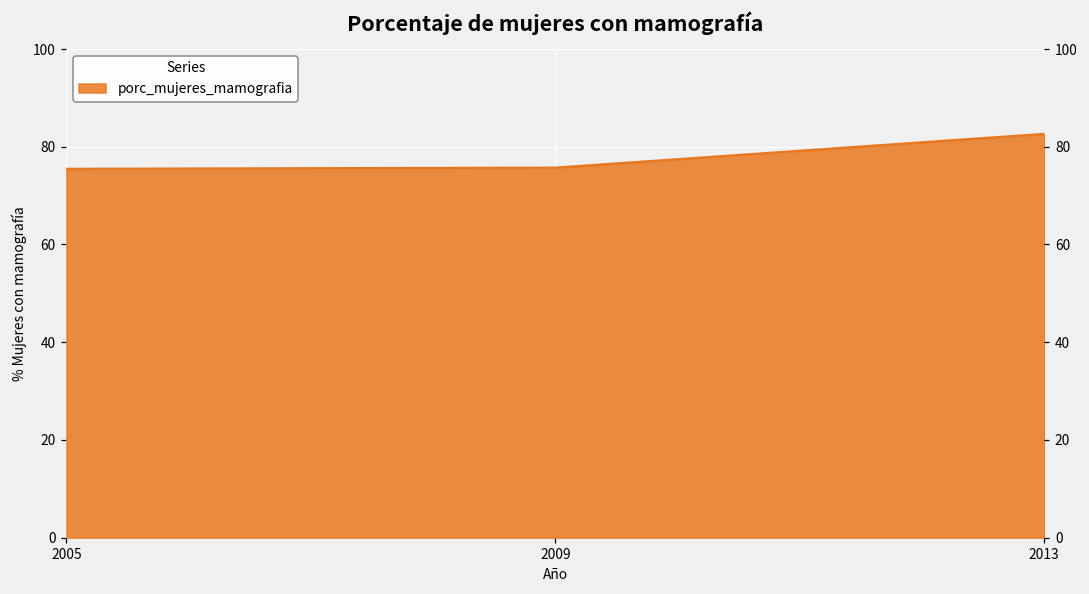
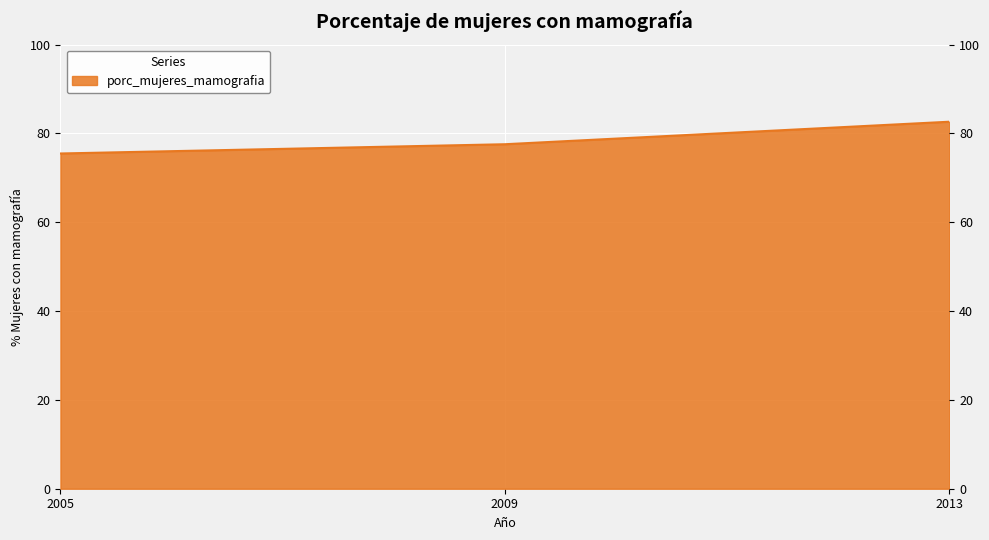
  {
    "2005": 75,
-   "2009": 76,
+   "2009": 78,
    "2013": 83
  }
